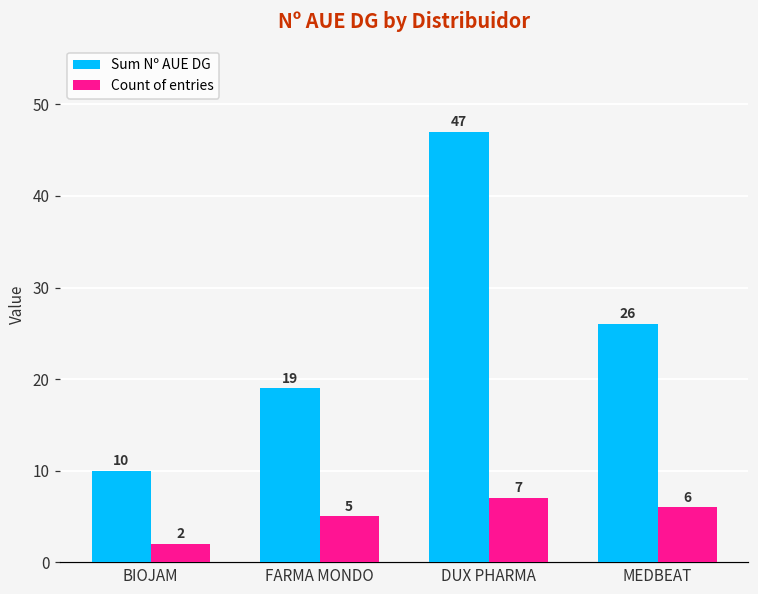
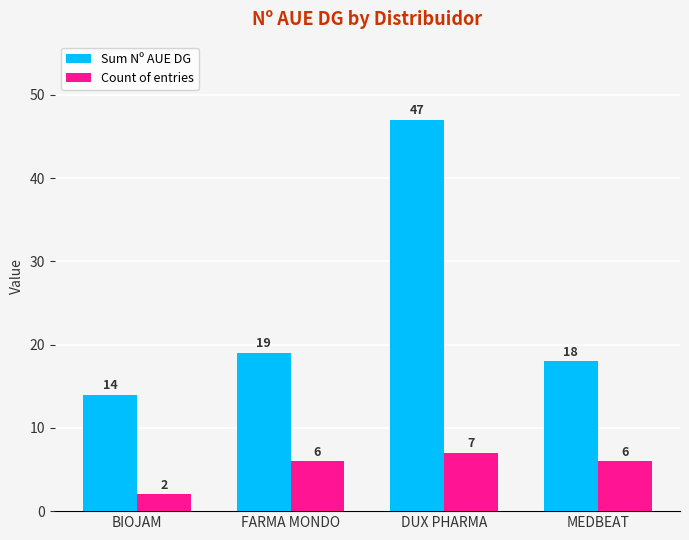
  {
    "Sum Nº AUE DG": {
-     "BIOJAM": 10,
+     "BIOJAM": 14,
      "FARMA MONDO": 19,
      "DUX PHARMA": 47,
-     "MEDBEAT": 26
+     "MEDBEAT": 18
    },
    "Count of entries": {
      "BIOJAM": 2,
-     "FARMA MONDO": 5,
+     "FARMA MONDO": 6,
      "DUX PHARMA": 7,
      "MEDBEAT": 6
    }
  }
